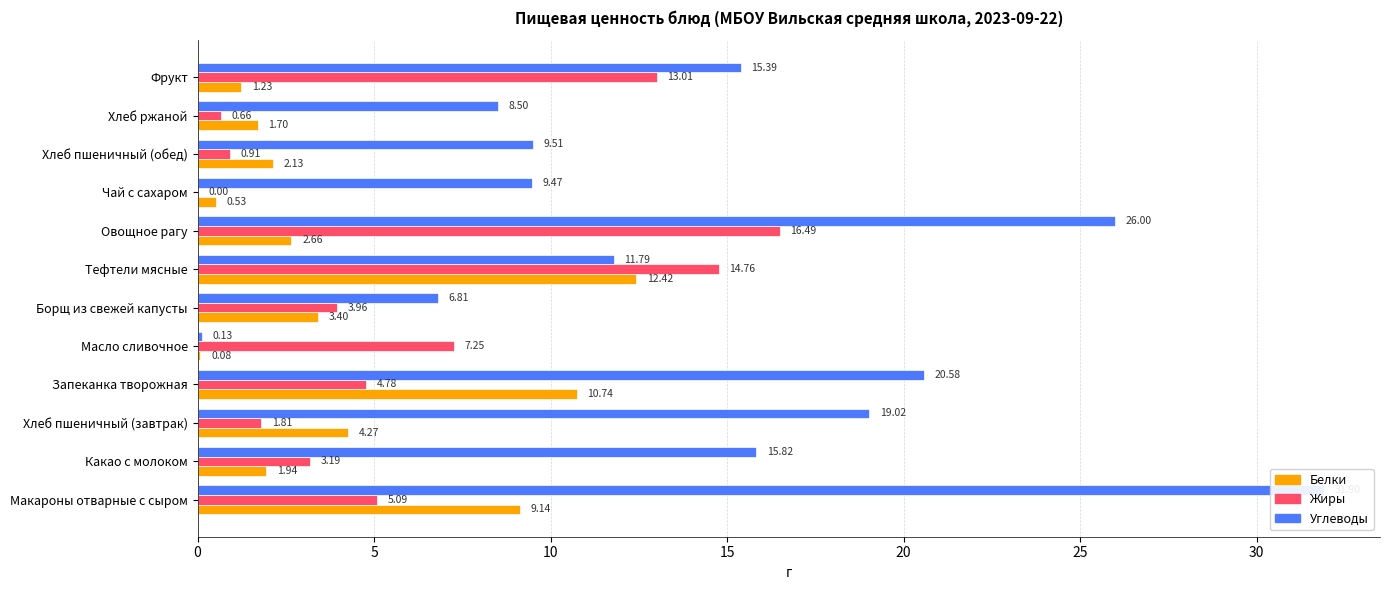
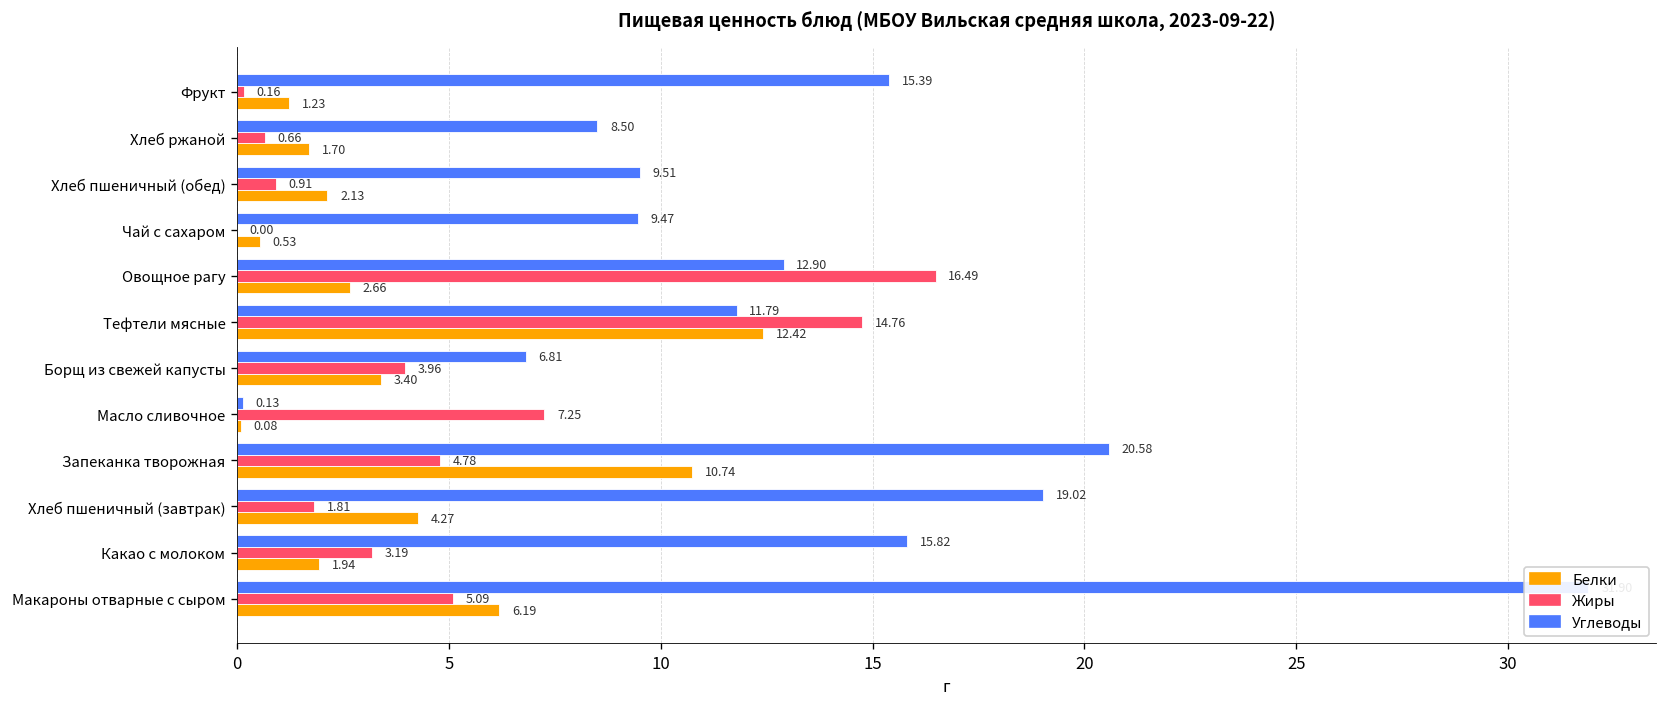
  {
    "Белки": {
      "Фрукт": 1.23,
      "Хлеб ржаной": 1.70,
      "Хлеб пшеничный (обед)": 2.13,
      "Чай с сахаром": 0.53,
      "Овощное рагу": 2.66,
      "Тефтели мясные": 12.42,
      "Борщ из свежей капусты": 3.40,
      "Масло сливочное": 0.08,
      "Запеканка творожная": 10.74,
      "Хлеб пшеничный (завтрак)": 4.27,
      "Какао с молоком": 1.94,
-     "Макароны отварные с сыром": 9.14
+     "Макароны отварные с сыром": 6.19
    },
    "Жиры": {
-     "Фрукт": 13.01,
+     "Фрукт": 0.16,
      "Хлеб ржаной": 0.66,
      "Хлеб пшеничный (обед)": 0.91,
      "Чай с сахаром": 0.00,
      "Овощное рагу": 16.49,
      "Тефтели мясные": 14.76,
      "Борщ из свежей капусты": 3.96,
      "Масло сливочное": 7.25,
      "Запеканка творожная": 4.78,
      "Хлеб пшеничный (завтрак)": 1.81,
      "Какао с молоком": 3.19,
      "Макароны отварные с сыром": 5.09
    },
    "Углеводы": {
      "Фрукт": 15.39,
      "Хлеб ржаной": 8.50,
      "Хлеб пшеничный (обед)": 9.51,
      "Чай с сахаром": 9.47,
-     "Овощное рагу": 26.00,
+     "Овощное рагу": 12.90,
      "Тефтели мясные": 11.79,
      "Борщ из свежей капусты": 6.81,
      "Масло сливочное": 0.13,
      "Запеканка творожная": 20.58,
      "Хлеб пшеничный (завтрак)": 19.02,
      "Какао с молоком": 15.82
    }
  }
